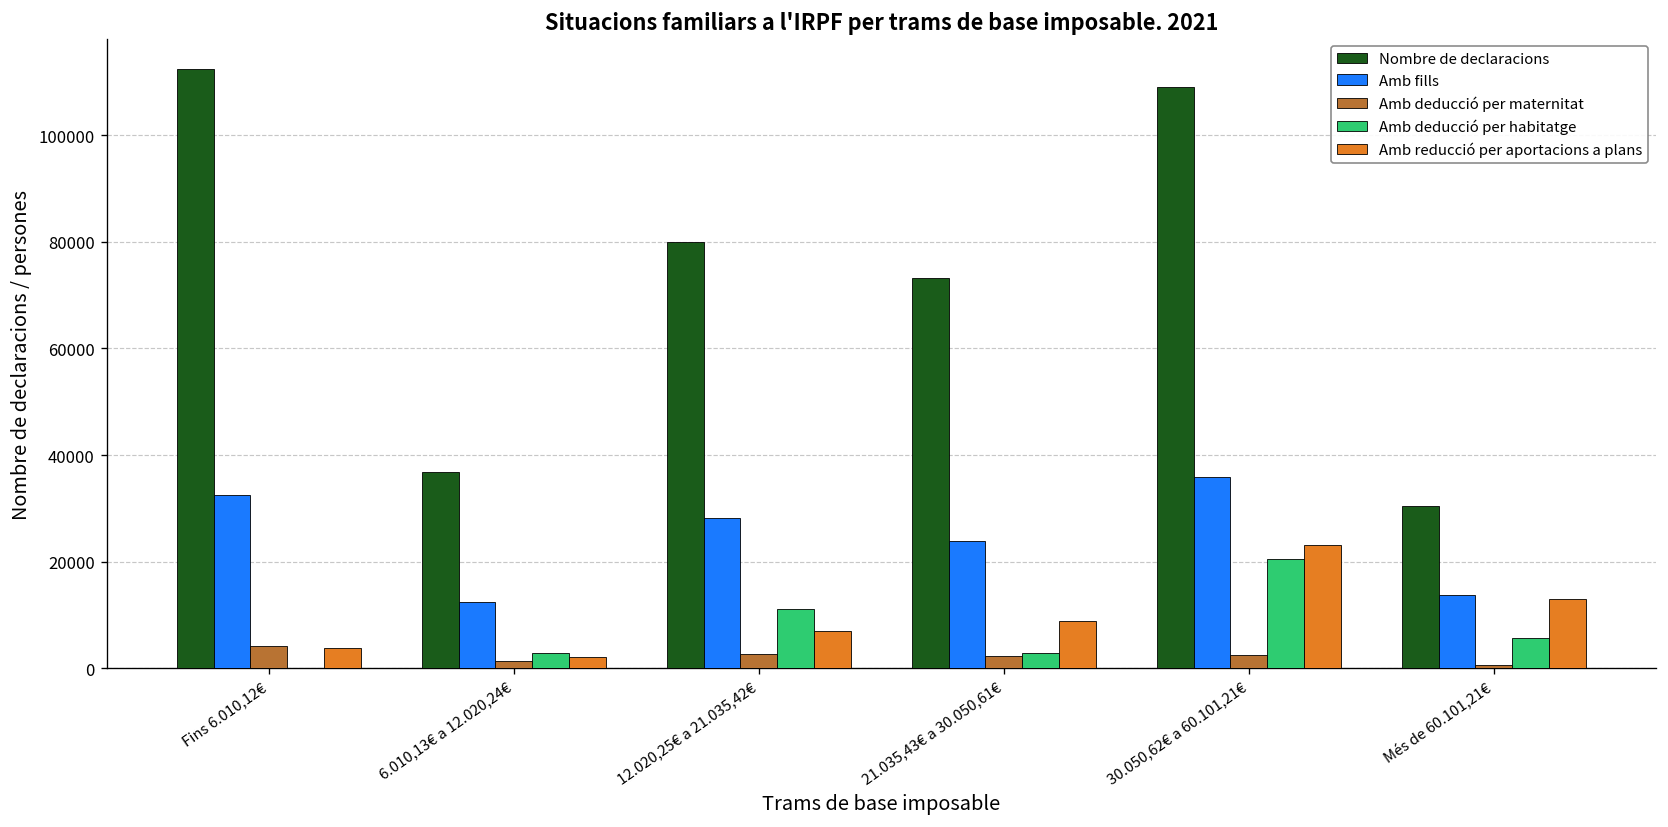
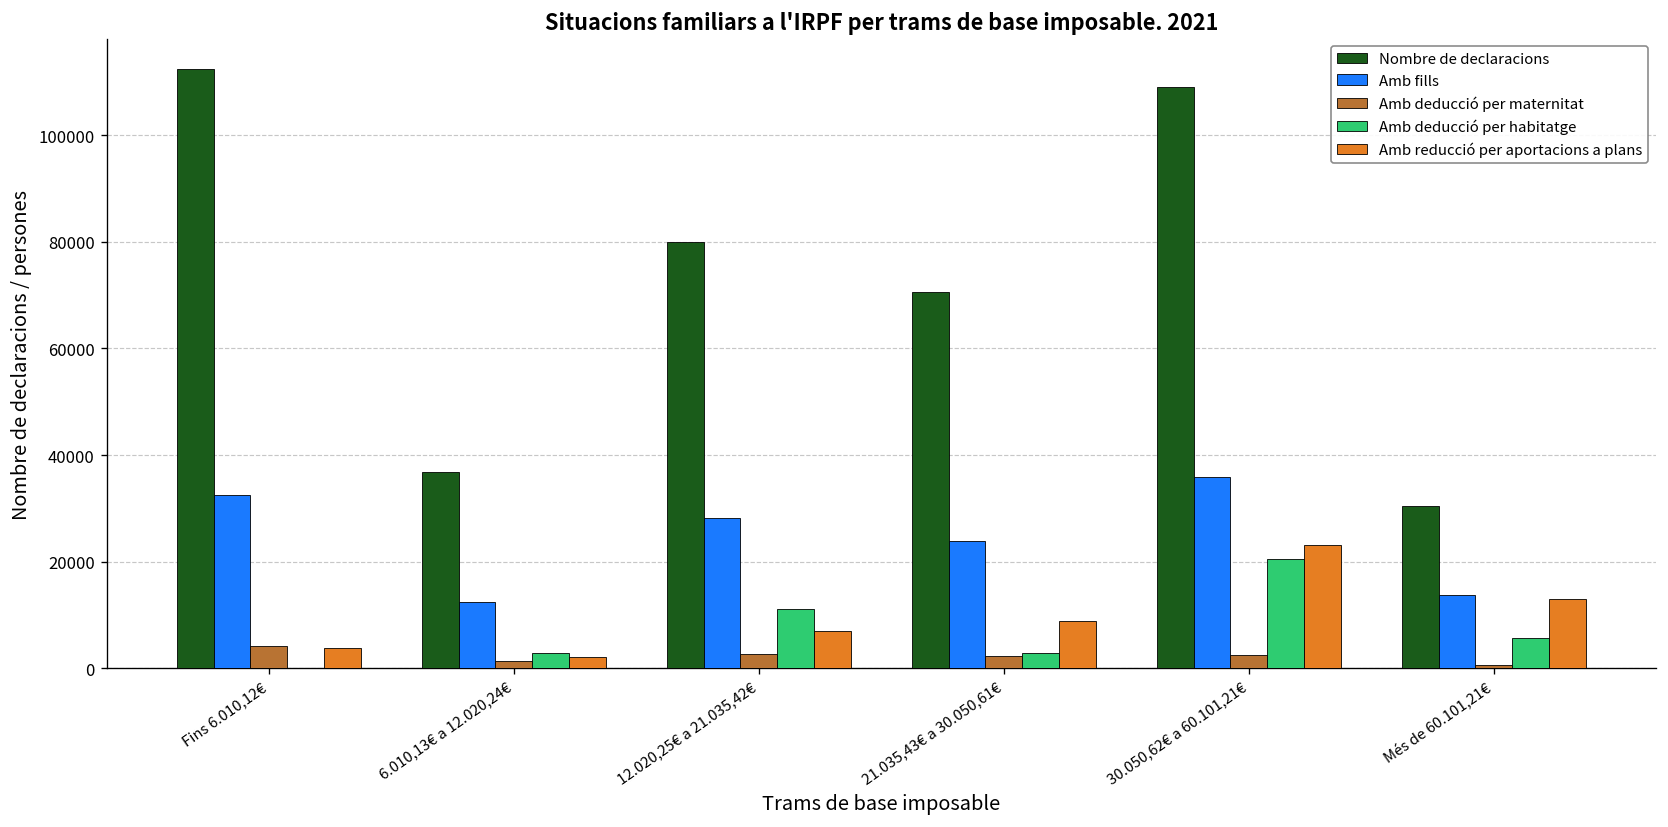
  {
    "Nombre de declaracions": {
      "Fins 6.010,12€": 112000,
      "6.010,13€ a 12.020,24€": 37000,
      "12.020,25€ a 21.035,42€": 80000,
-     "21.035,43€ a 30.050,61€": 73000,
+     "21.035,43€ a 30.050,61€": 71000,
      "30.050,62€ a 60.101,21€": 109000,
      "Més de 60.101,21€": 30000
    },
    "Amb fills": {
      "Fins 6.010,12€": 32000,
      "6.010,13€ a 12.020,24€": 12000,
      "12.020,25€ a 21.035,42€": 28000,
      "21.035,43€ a 30.050,61€": 24000,
      "30.050,62€ a 60.101,21€": 36000,
      "Més de 60.101,21€": 14000
    },
    "Amb deducció per habitatge": {
      "6.010,13€ a 12.020,24€": 3000,
      "12.020,25€ a 21.035,42€": 11000,
      "21.035,43€ a 30.050,61€": 3000,
      "30.050,62€ a 60.101,21€": 21000,
      "Més de 60.101,21€": 6000
    }
  }
